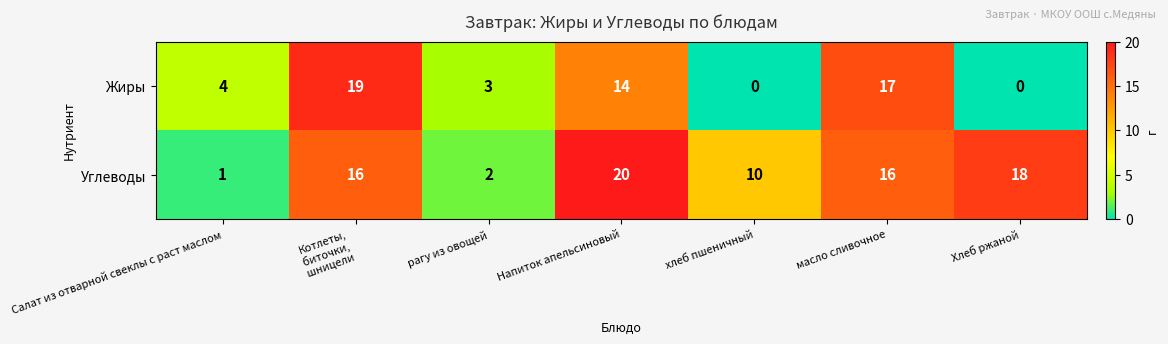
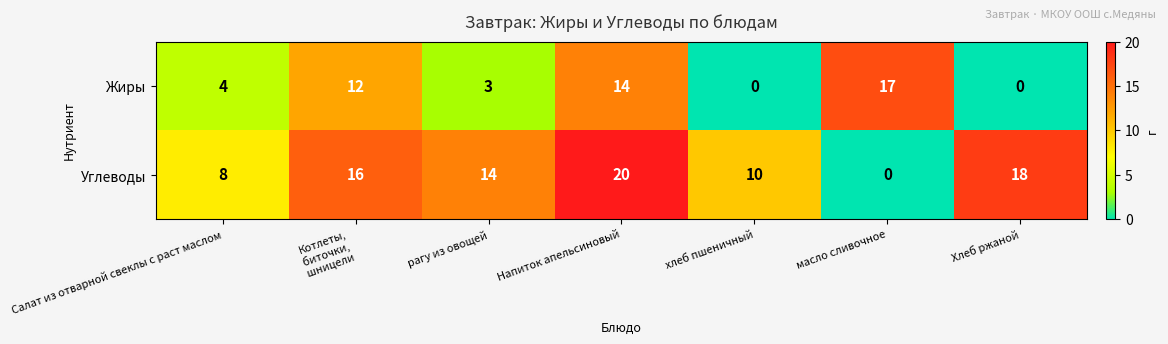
  {
    "Жиры": {
      "Салат из отварной свеклы с раст маслом": 4,
-     "Котлеты, биточки, шницели": 19,
+     "Котлеты, биточки, шницели": 12,
      "рагу из овощей": 3,
      "Напиток апельсиновый": 14,
      "хлеб пшеничный": 0,
      "масло сливочное": 17,
      "Хлеб ржаной": 0
    },
    "Углеводы": {
-     "Салат из отварной свеклы с раст маслом": 1,
+     "Салат из отварной свеклы с раст маслом": 8,
      "Котлеты, биточки, шницели": 16,
-     "рагу из овощей": 2,
+     "рагу из овощей": 14,
      "Напиток апельсиновый": 20,
      "хлеб пшеничный": 10,
-     "масло сливочное": 16,
+     "масло сливочное": 0,
      "Хлеб ржаной": 18
    }
  }
